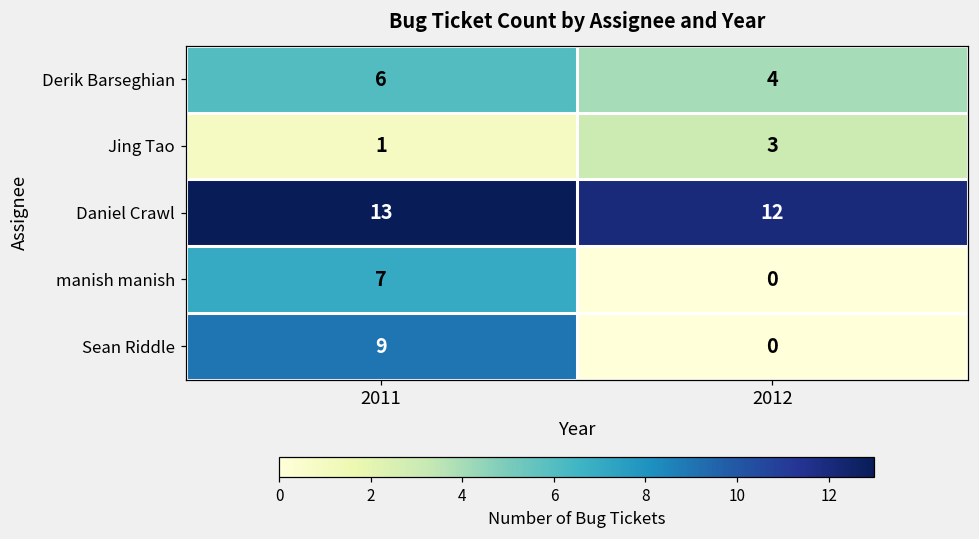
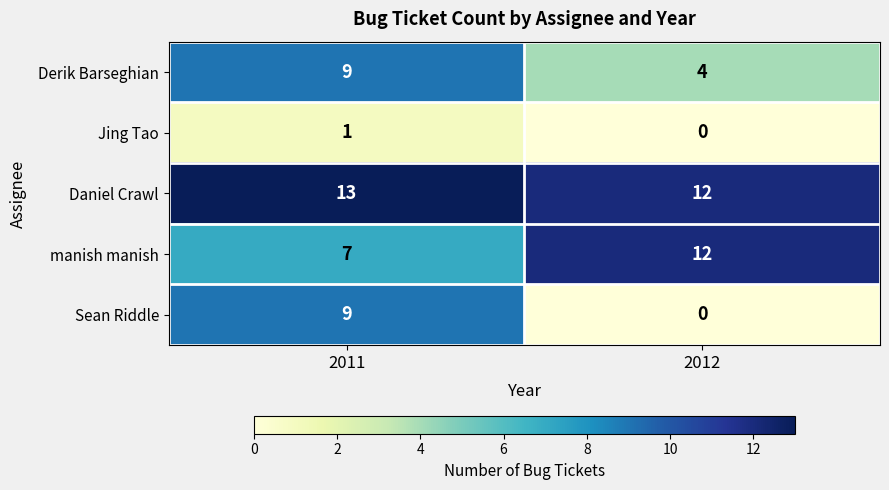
  {
    "Derik Barseghian": {
-     "2011": 6,
+     "2011": 9,
      "2012": 4
    },
    "Jing Tao": {
      "2011": 1,
-     "2012": 3
+     "2012": 0
    },
    "Daniel Crawl": {
      "2011": 13,
      "2012": 12
    },
    "manish manish": {
      "2011": 7,
-     "2012": 0
+     "2012": 12
    },
    "Sean Riddle": {
      "2011": 9,
      "2012": 0
    }
  }
